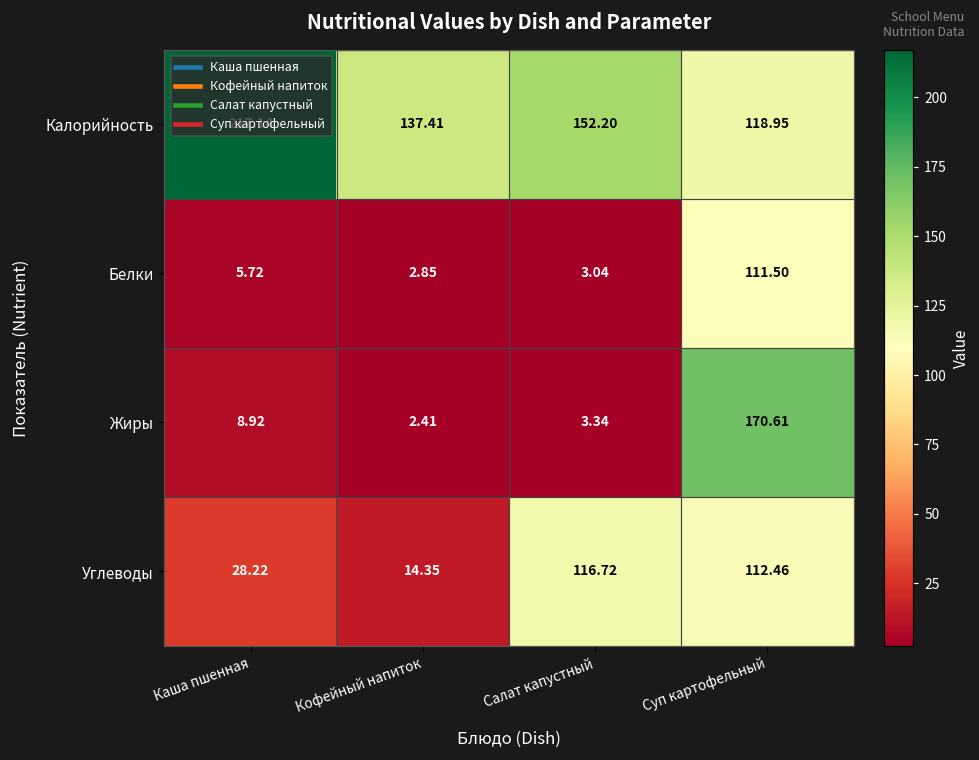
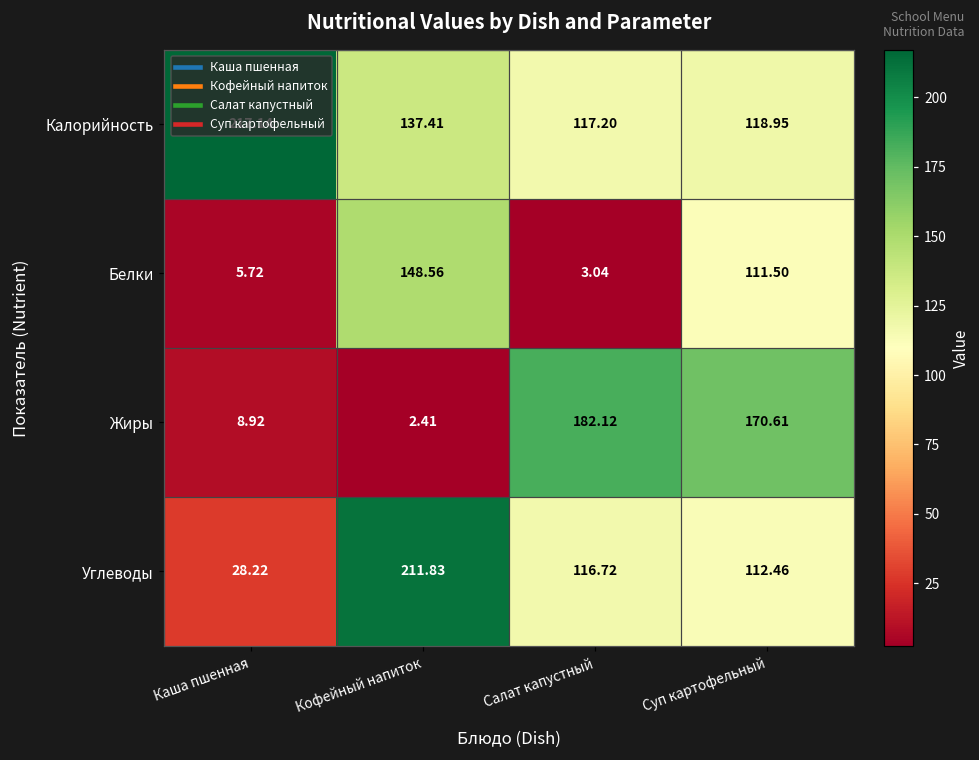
  {
    "Калорийность": {
      "Кофейный напиток": 137.41,
-     "Салат капустный": 152.20,
+     "Салат капустный": 117.20,
      "Суп картофельный": 118.95
    },
    "Белки": {
      "Каша пшенная": 5.72,
-     "Кофейный напиток": 2.85,
+     "Кофейный напиток": 148.56,
      "Салат капустный": 3.04,
      "Суп картофельный": 111.50
    },
    "Жиры": {
      "Каша пшенная": 8.92,
      "Кофейный напиток": 2.41,
-     "Салат капустный": 3.34,
+     "Салат капустный": 182.12,
      "Суп картофельный": 170.61
    },
    "Углеводы": {
      "Каша пшенная": 28.22,
-     "Кофейный напиток": 14.35,
+     "Кофейный напиток": 211.83,
      "Салат капустный": 116.72,
      "Суп картофельный": 112.46
    }
  }
